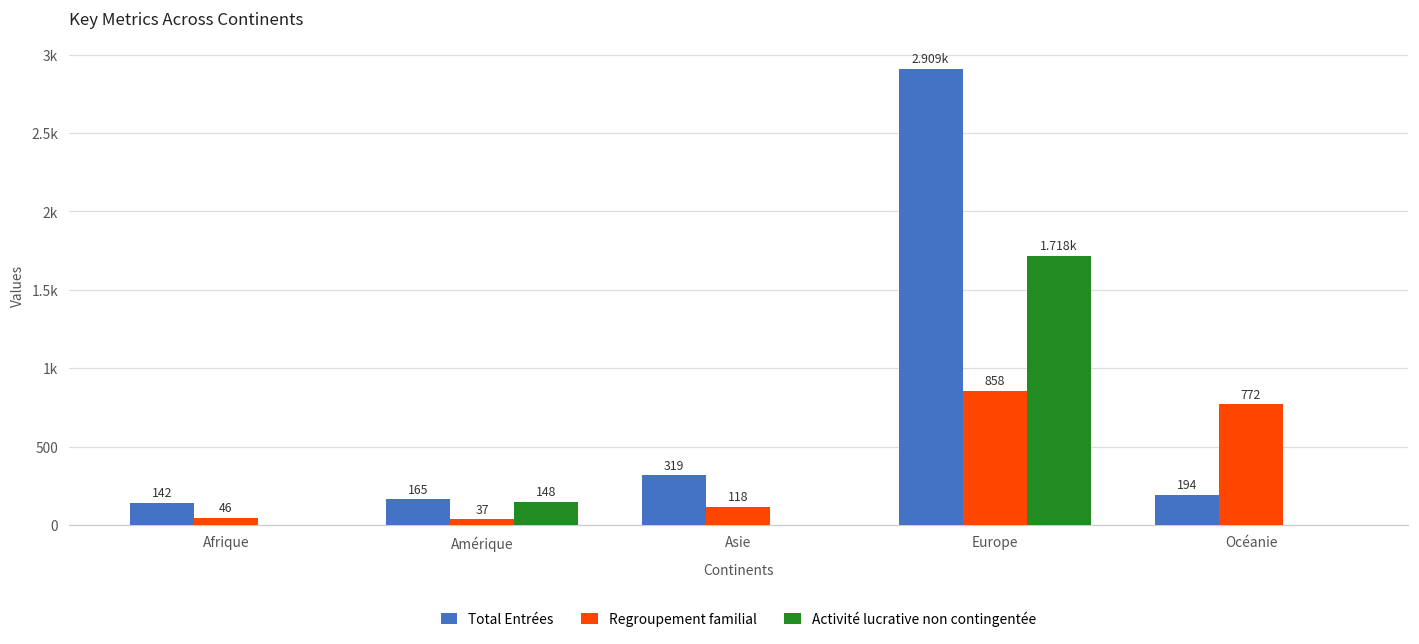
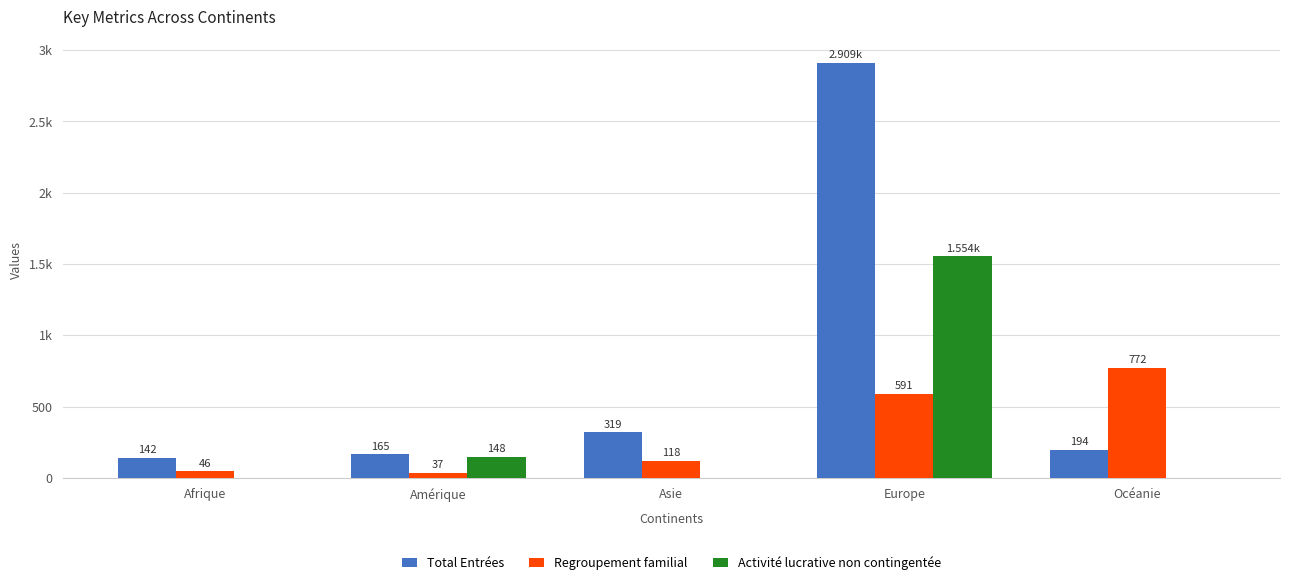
  {
    "Total Entrées": {
      "Afrique": "142",
      "Amérique": "165",
      "Asie": "319",
      "Europe": "2.909k",
      "Océanie": "194"
    },
    "Regroupement familial": {
      "Afrique": "46",
      "Amérique": "37",
      "Asie": "118",
-     "Europe": "858",
+     "Europe": "591",
      "Océanie": "772"
    },
    "Activité lucrative non contingentée": {
      "Amérique": "148",
-     "Europe": "1.718k"
+     "Europe": "1.554k"
    }
  }
